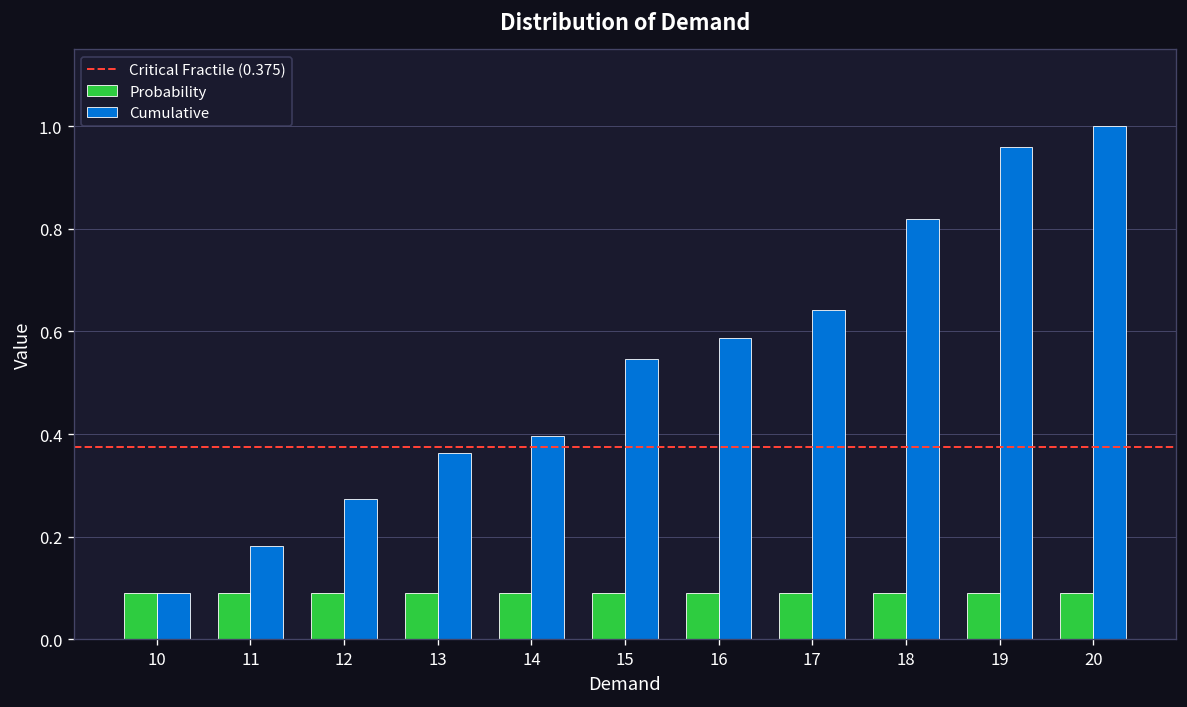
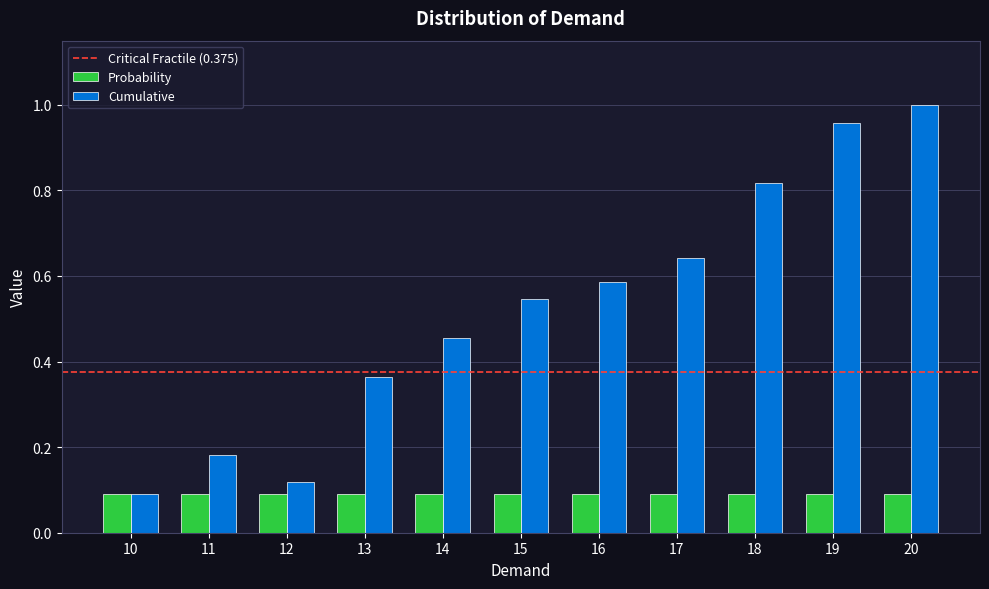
  {
    "Probability": {
      "10": 0.09,
      "11": 0.09,
      "12": 0.09,
      "13": 0.09,
      "14": 0.09,
      "15": 0.09,
      "16": 0.09,
      "17": 0.09,
      "18": 0.09,
      "19": 0.09,
      "20": 0.09
    },
    "Cumulative": {
      "10": 0.09,
      "11": 0.18,
-     "12": 0.27,
+     "12": 0.12,
      "13": 0.36,
-     "14": 0.40,
+     "14": 0.45,
      "15": 0.55,
      "16": 0.59,
      "17": 0.64,
      "18": 0.82,
      "19": 0.96,
      "20": 1.00
    }
  }
